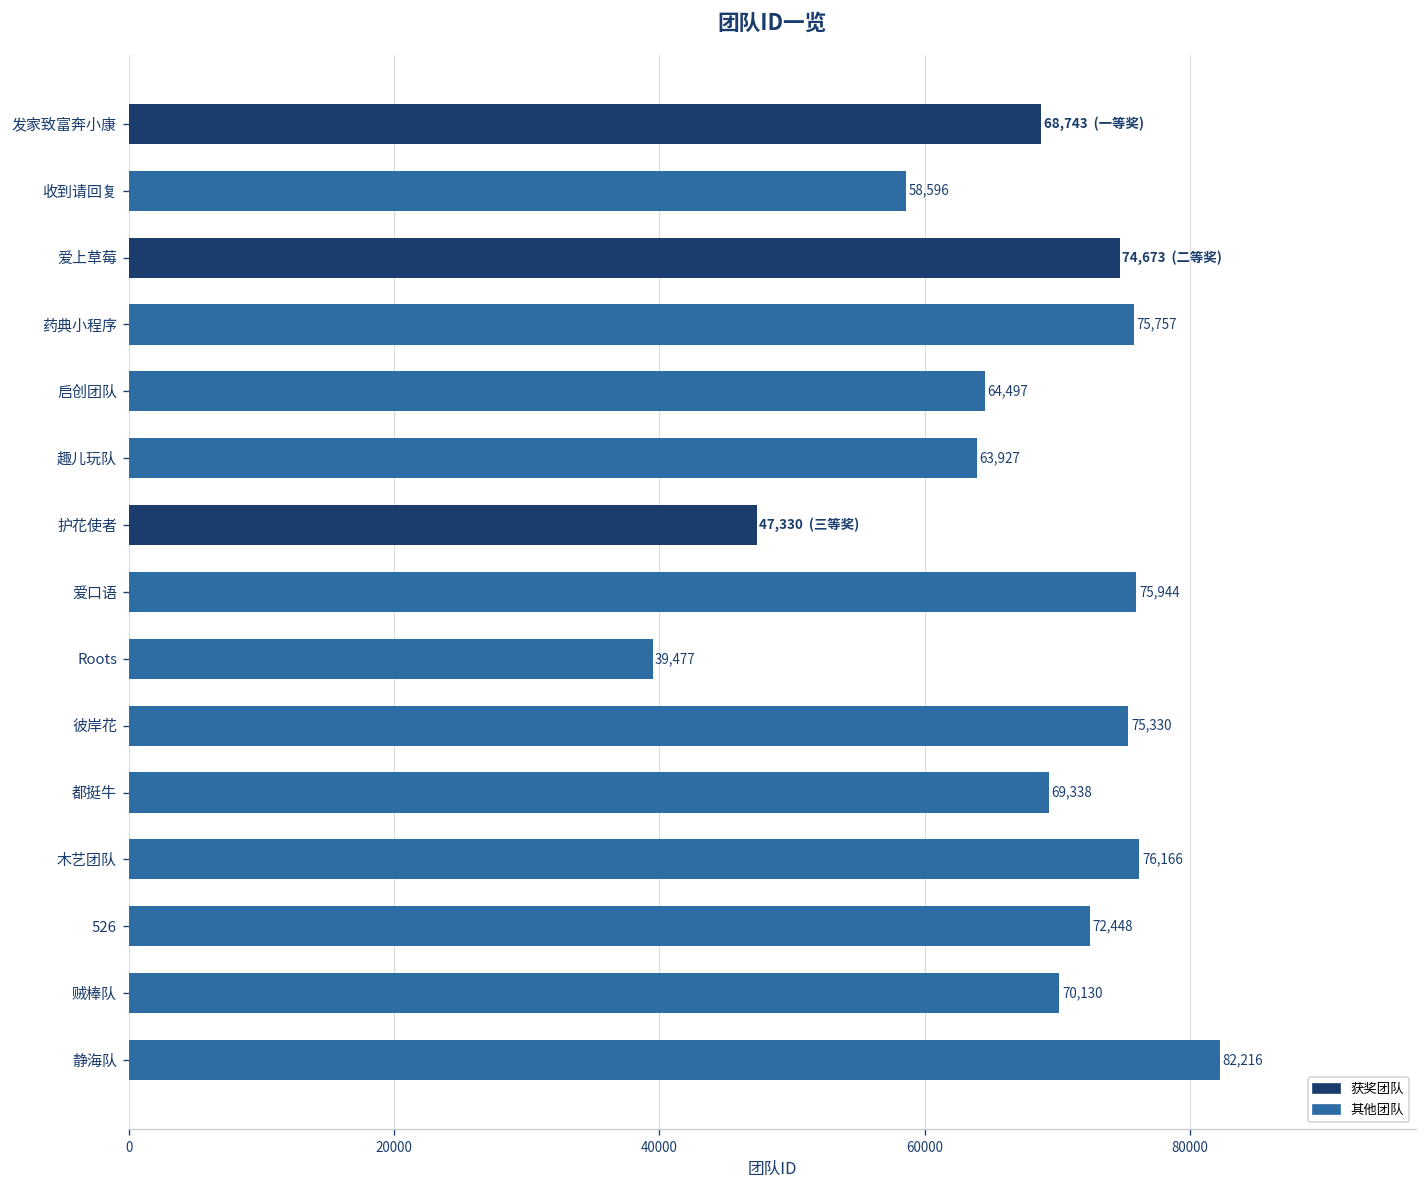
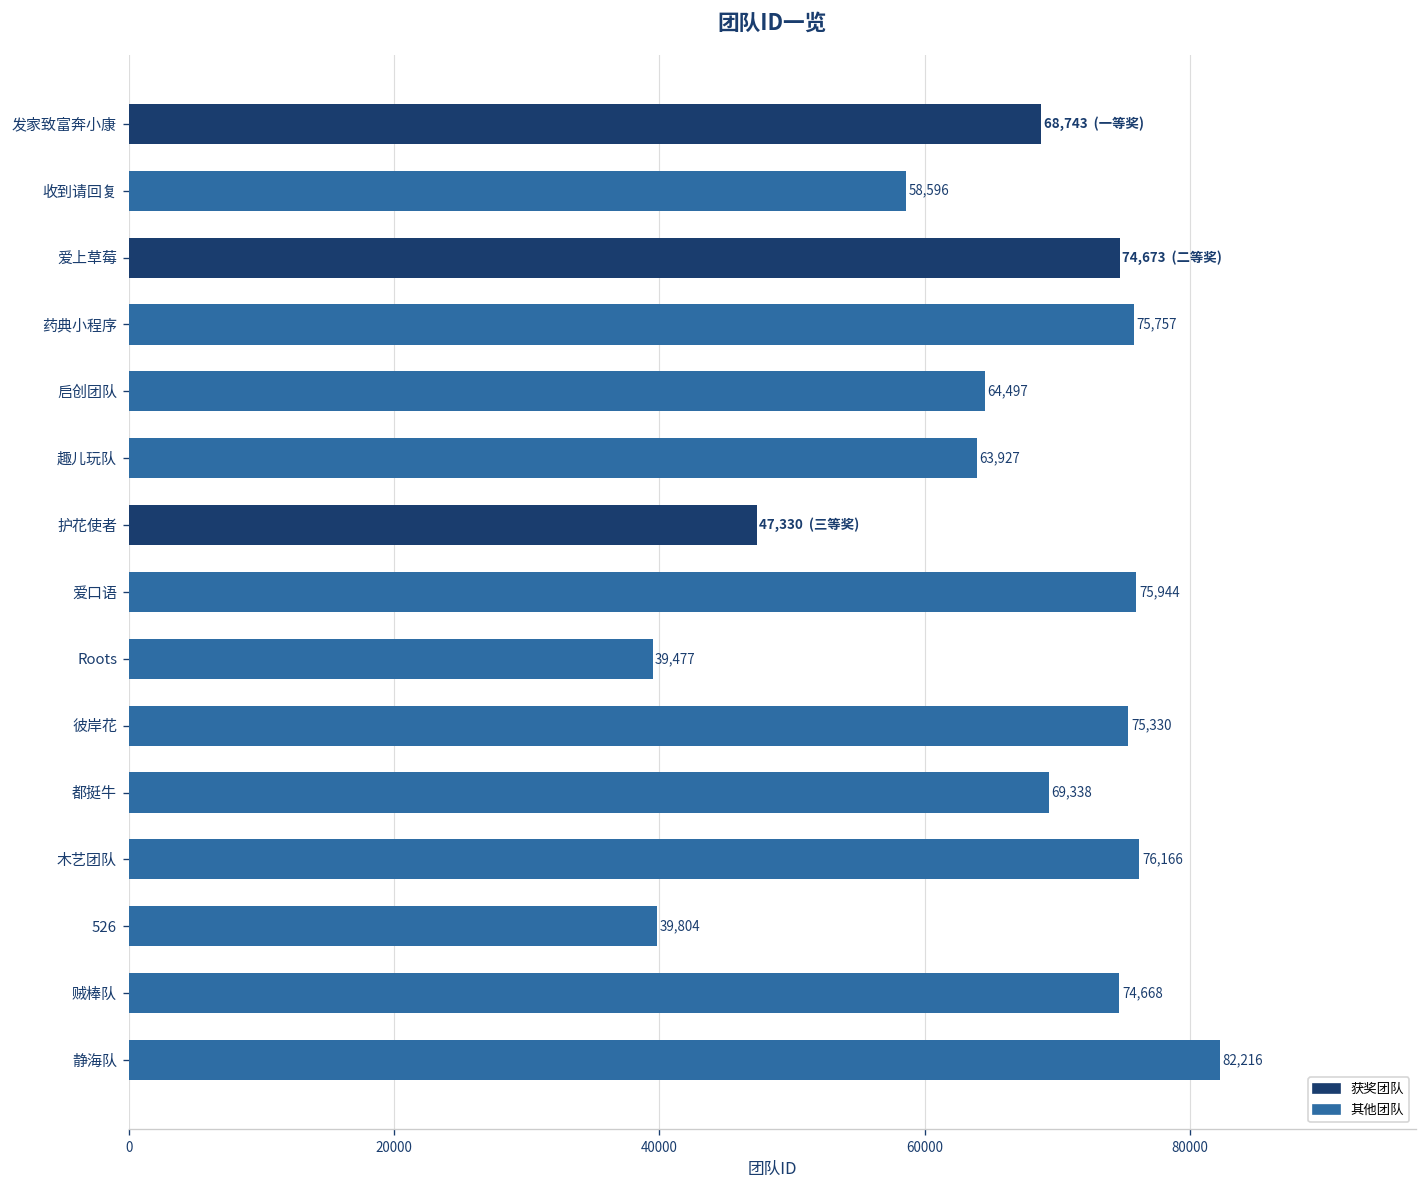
  {
    "发家致富奔小康": "68,743",
    "收到请回复": "58,596",
    "爱上草莓": "74,673",
    "药典小程序": "75,757",
    "启创团队": "64,497",
    "趣儿玩队": "63,927",
    "护花使者": "47,330",
    "爱口语": "75,944",
    "Roots": "39,477",
    "彼岸花": "75,330",
    "都挺牛": "69,338",
    "木艺团队": "76,166",
-   "526": "72,448",
-   "贼棒队": "70,130",
+   "526": "39,804",
+   "贼棒队": "74,668",
    "静海队": "82,216"
  }
